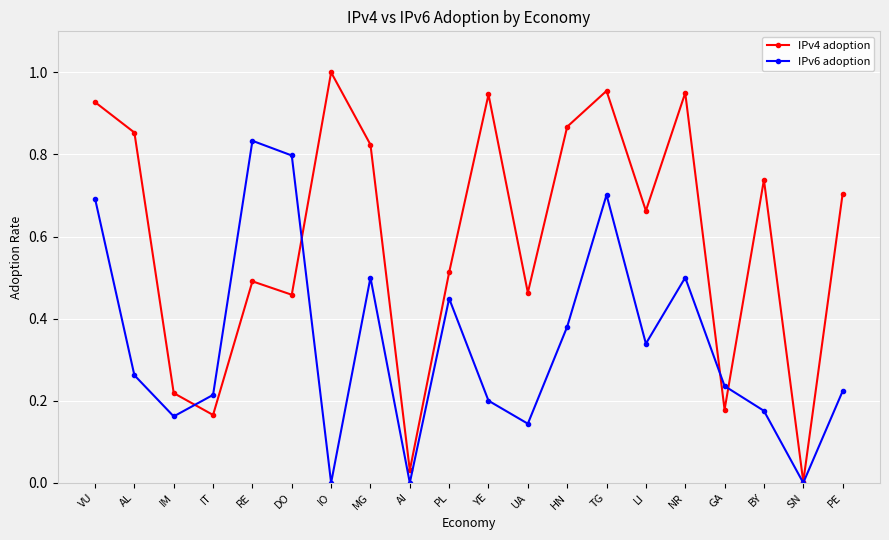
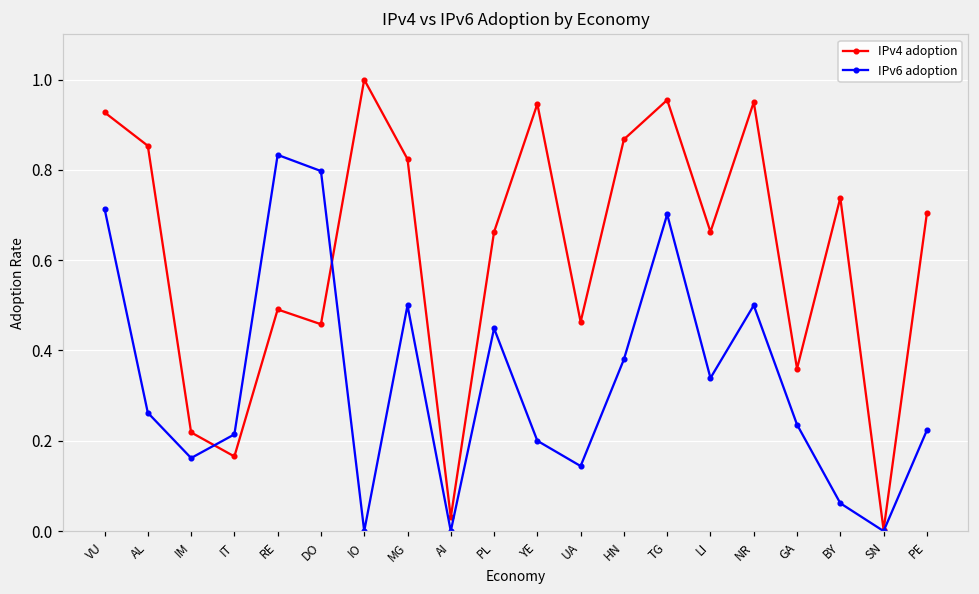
  {
    "IPv4 adoption": {
      "VU": 0.93,
      "AL": 0.85,
      "IM": 0.22,
      "IT": 0.17,
      "RE": 0.49,
      "DO": 0.46,
      "IO": 1.00,
      "MG": 0.82,
      "AI": 0.03,
-     "PL": 0.51,
+     "PL": 0.66,
      "YE": 0.95,
      "UA": 0.46,
      "HN": 0.87,
      "TG": 0.95,
      "LI": 0.66,
      "NR": 0.95,
-     "GA": 0.18,
+     "GA": 0.36,
      "BY": 0.74,
      "PE": 0.70
    },
    "IPv6 adoption": {
-     "VU": 0.69,
+     "VU": 0.71,
      "AL": 0.26,
      "IM": 0.16,
      "IT": 0.21,
      "RE": 0.83,
      "DO": 0.80,
      "IO": 0.00,
      "MG": 0.50,
      "AI": 0.00,
      "PL": 0.45,
      "YE": 0.20,
      "UA": 0.14,
      "HN": 0.38,
      "TG": 0.70,
      "LI": 0.34,
      "NR": 0.50,
      "GA": 0.24,
-     "BY": 0.18,
+     "BY": 0.06,
      "PE": 0.22
    }
  }
